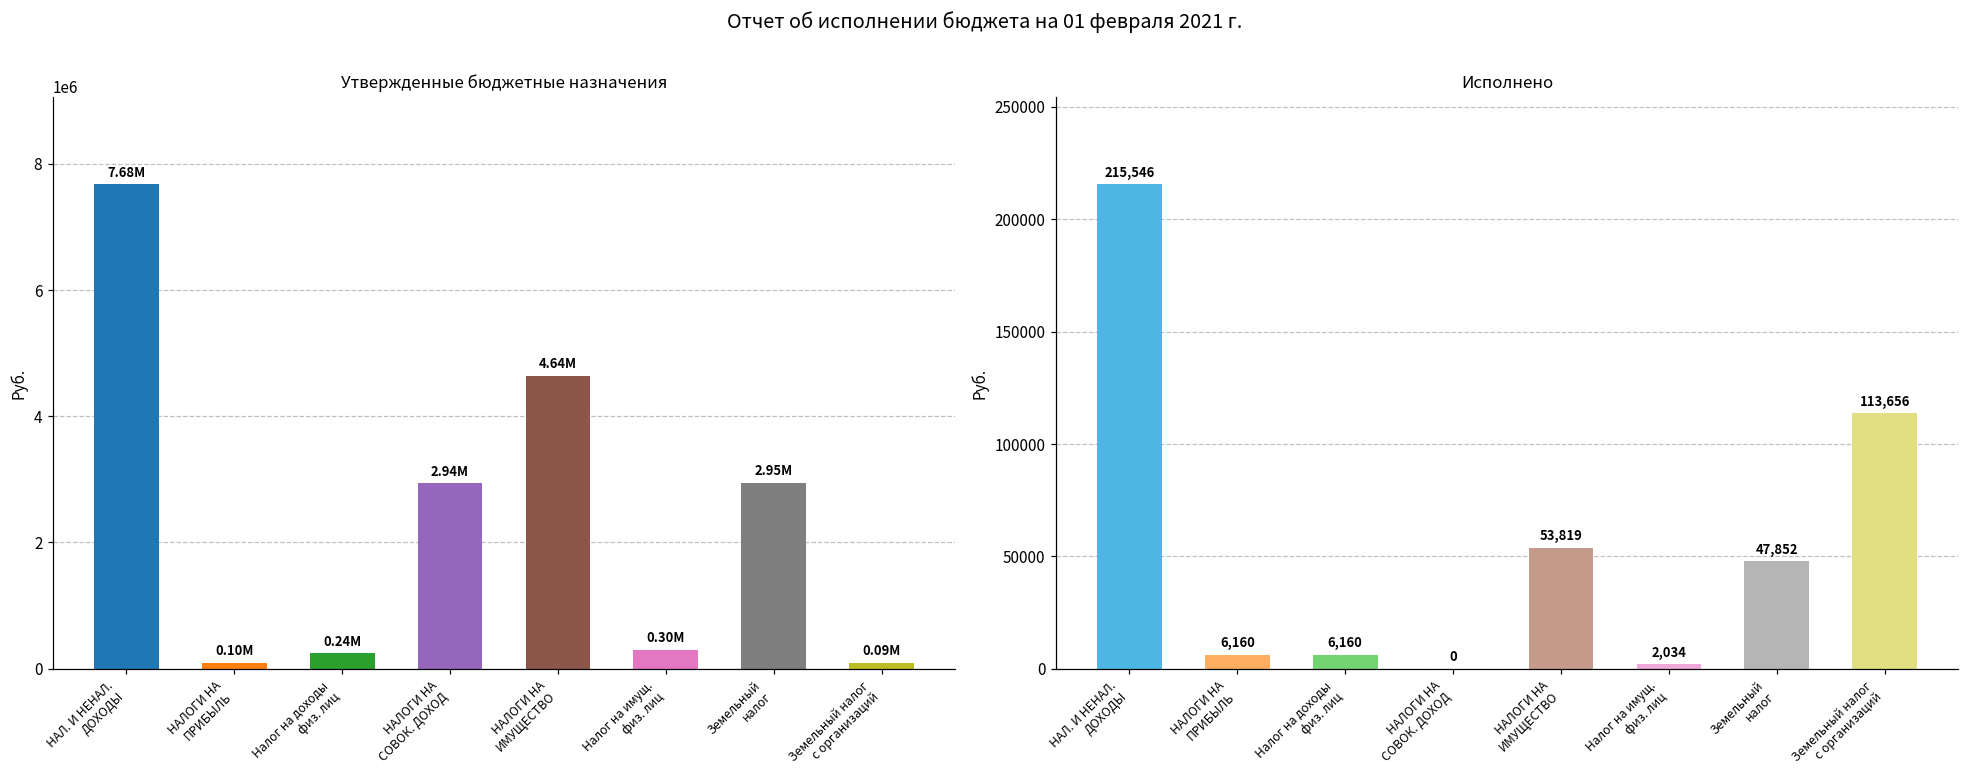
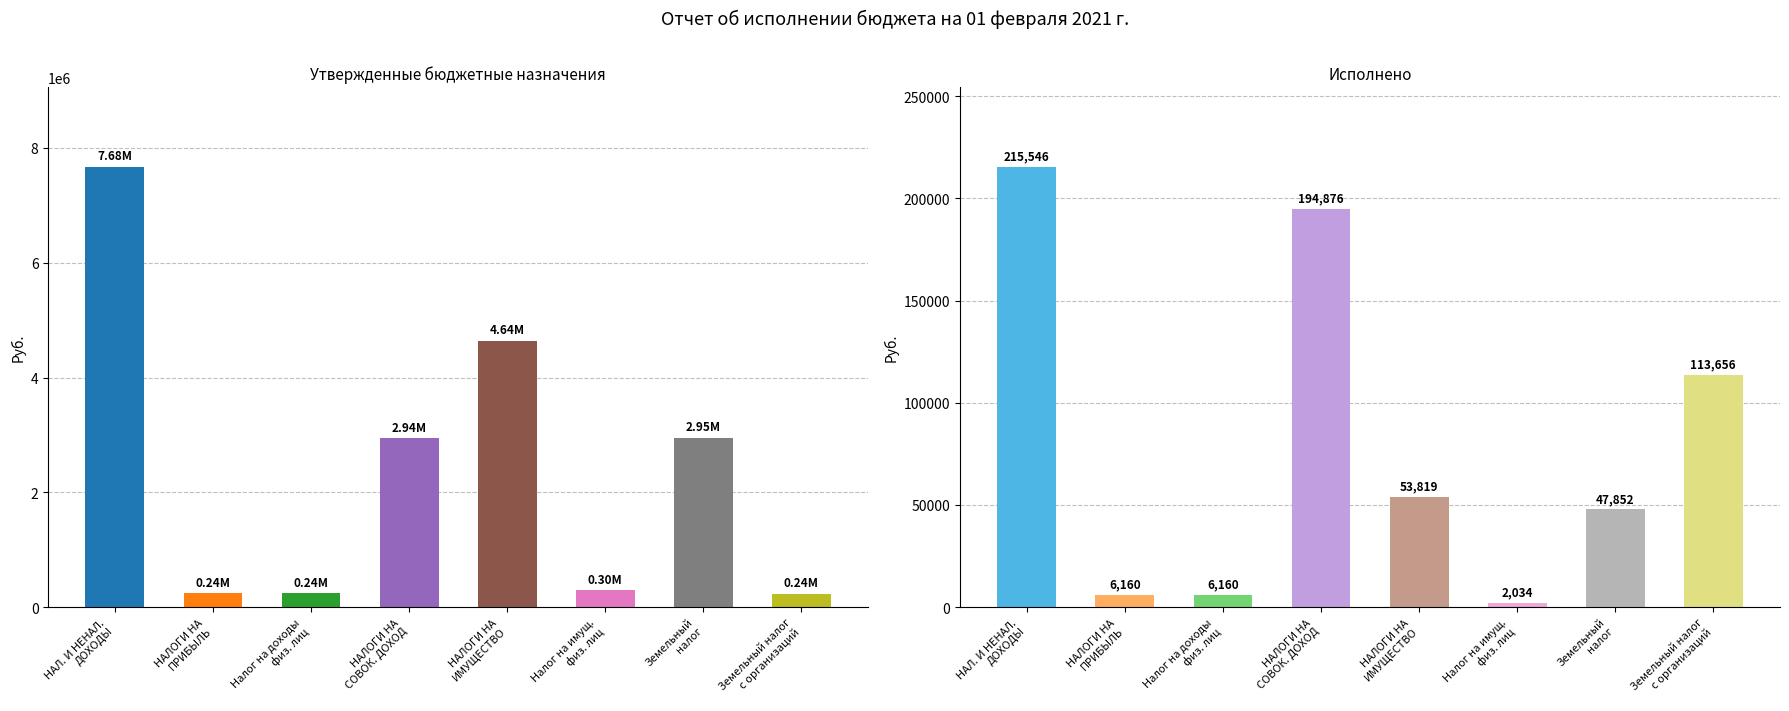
  {
    "Утвержденные бюджетные назначения": {
      "НАЛ. И НЕНАЛ. ДОХОДЫ": "7.68M",
-     "НАЛОГИ НА ПРИБЫЛЬ": "0.10M",
+     "НАЛОГИ НА ПРИБЫЛЬ": "0.24M",
      "Налог на доходы физ. лиц": "0.24M",
      "НАЛОГИ НА СОВОК. ДОХОД": "2.94M",
      "НАЛОГИ НА ИМУЩЕСТВО": "4.64M",
      "Налог на имущ. физ. лиц": "0.30M",
      "Земельный налог": "2.95M",
-     "Земельный налог с организаций": "0.09M"
+     "Земельный налог с организаций": "0.24M"
    },
    "Исполнено": {
      "НАЛ. И НЕНАЛ. ДОХОДЫ": "215,546",
      "НАЛОГИ НА ПРИБЫЛЬ": "6,160",
      "Налог на доходы физ. лиц": "6,160",
-     "НАЛОГИ НА СОВОК. ДОХОД": "0",
+     "НАЛОГИ НА СОВОК. ДОХОД": "194,876",
      "НАЛОГИ НА ИМУЩЕСТВО": "53,819",
      "Налог на имущ. физ. лиц": "2,034",
      "Земельный налог": "47,852",
      "Земельный налог с организаций": "113,656"
    }
  }
